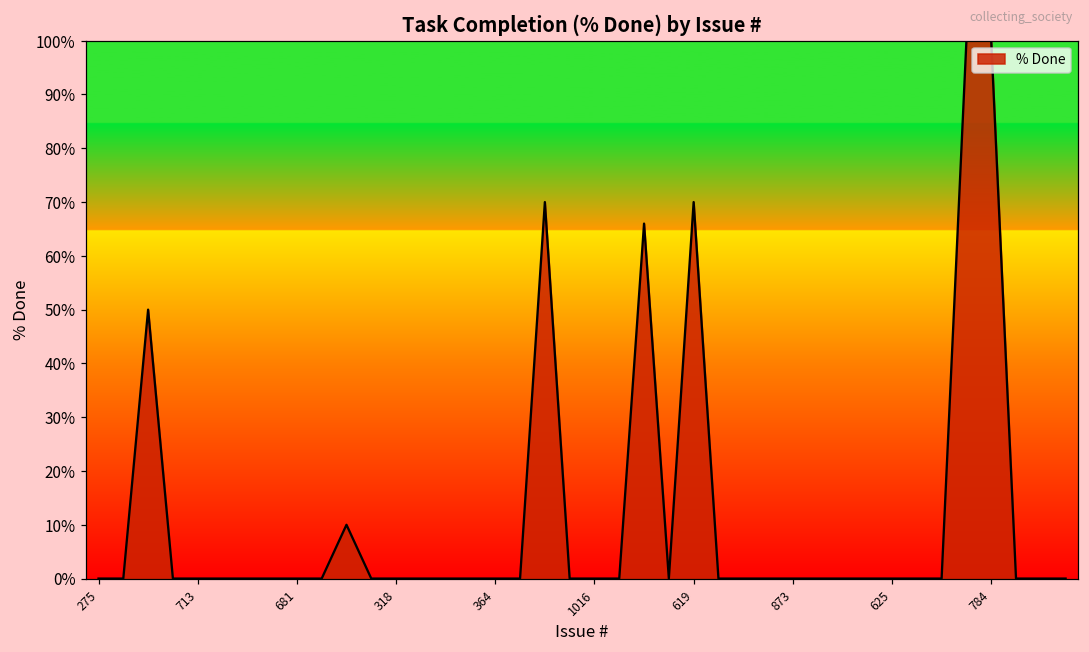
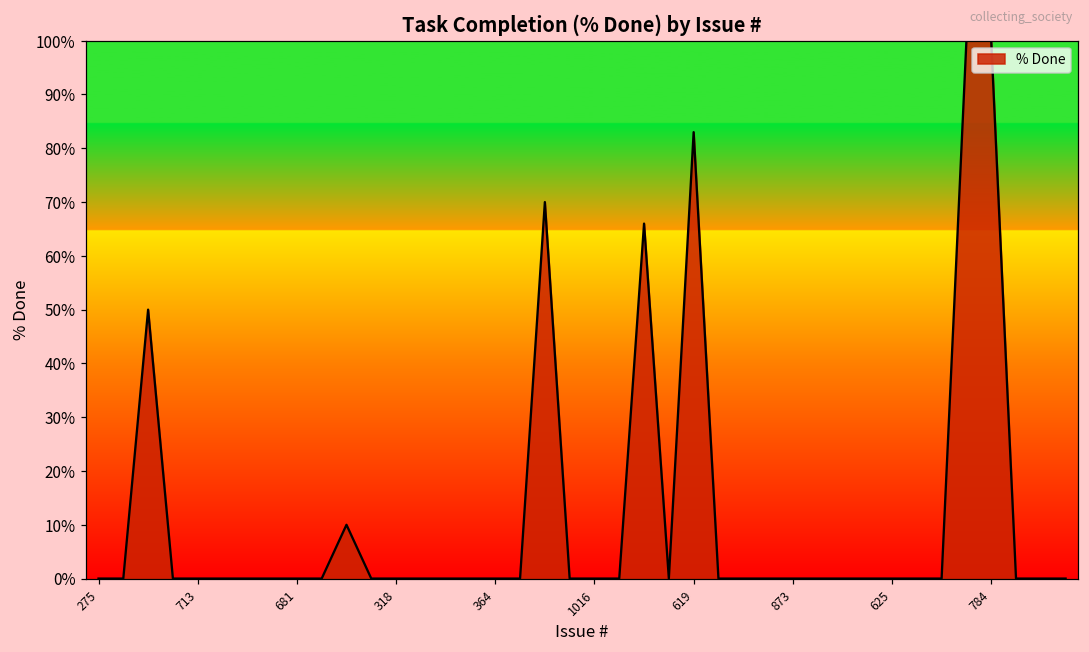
  {
    "275": "0%",
    "713": "0%",
    "681": "0%",
    "318": "0%",
    "364": "0%",
    "1016": "0%",
-   "619": "70%",
+   "619": "83%",
    "873": "0%",
    "625": "0%",
    "784": "100%"
  }
